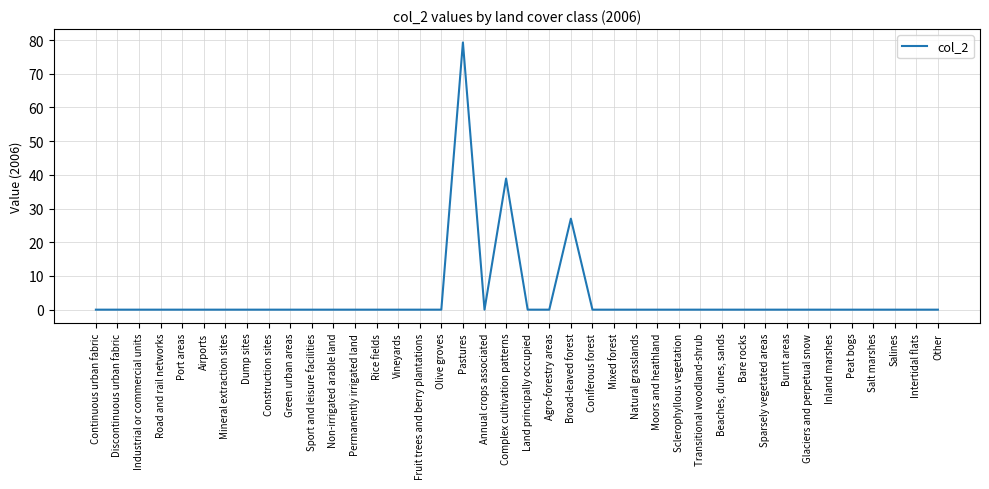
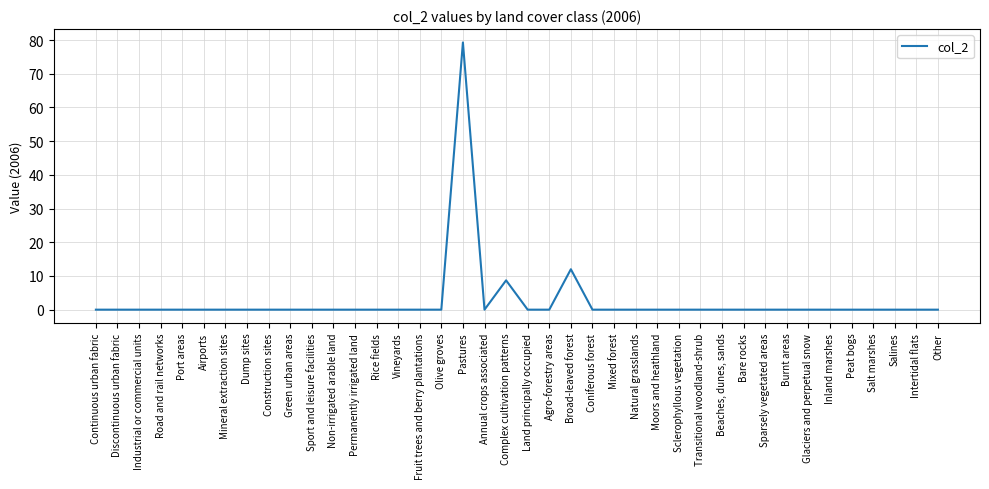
  {
    "Continuous urban fabric": 0,
    "Discontinuous urban fabric": 0,
    "Industrial or commercial units": 0,
    "Road and rail networks": 0,
    "Port areas": 0,
    "Airports": 0,
    "Mineral extraction sites": 0,
    "Dump sites": 0,
    "Construction sites": 0,
    "Green urban areas": 0,
    "Sport and leisure facilities": 0,
    "Non-irrigated arable land": 0,
    "Permanently irrigated land": 0,
    "Rice fields": 0,
    "Vineyards": 0,
    "Fruit trees and berry plantations": 0,
    "Olive groves": 0,
    "Pastures": 79,
    "Annual crops associated": 0,
-   "Complex cultivation patterns": 39,
+   "Complex cultivation patterns": 9,
    "Land principally occupied": 0,
    "Agro-forestry areas": 0,
-   "Broad-leaved forest": 27,
+   "Broad-leaved forest": 12,
    "Coniferous forest": 0,
    "Mixed forest": 0,
    "Natural grasslands": 0,
    "Moors and heathland": 0,
    "Sclerophyllous vegetation": 0,
    "Transitional woodland-shrub": 0,
    "Beaches, dunes, sands": 0,
    "Bare rocks": 0,
    "Sparsely vegetated areas": 0,
    "Burnt areas": 0,
    "Glaciers and perpetual snow": 0,
    "Inland marshes": 0,
    "Peat bogs": 0,
    "Salt marshes": 0,
    "Salines": 0,
    "Intertidal flats": 0,
    "Other": 0
  }
